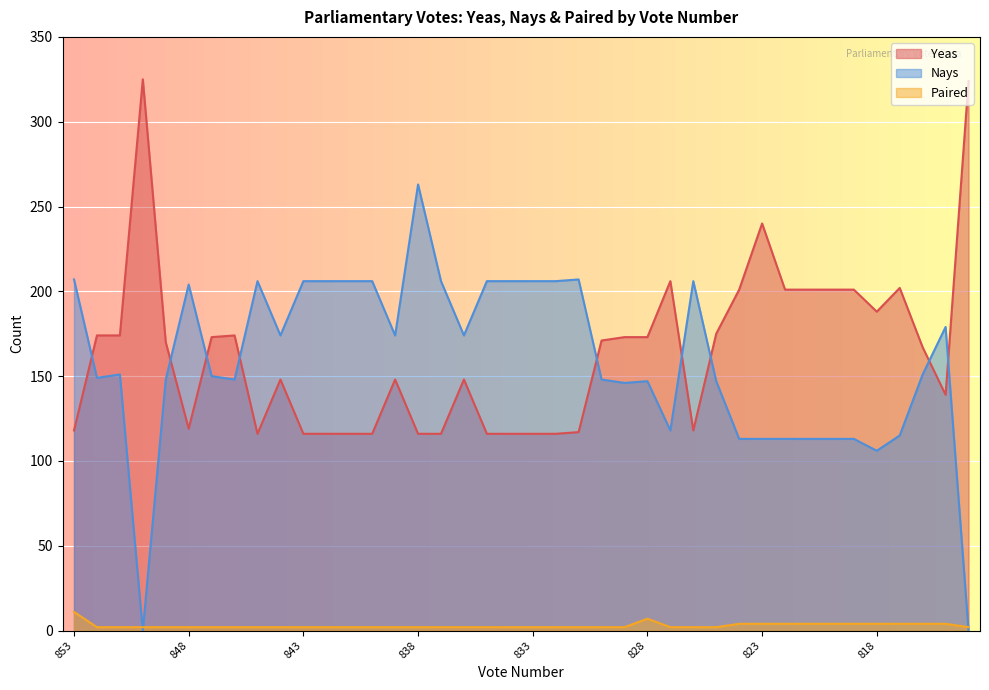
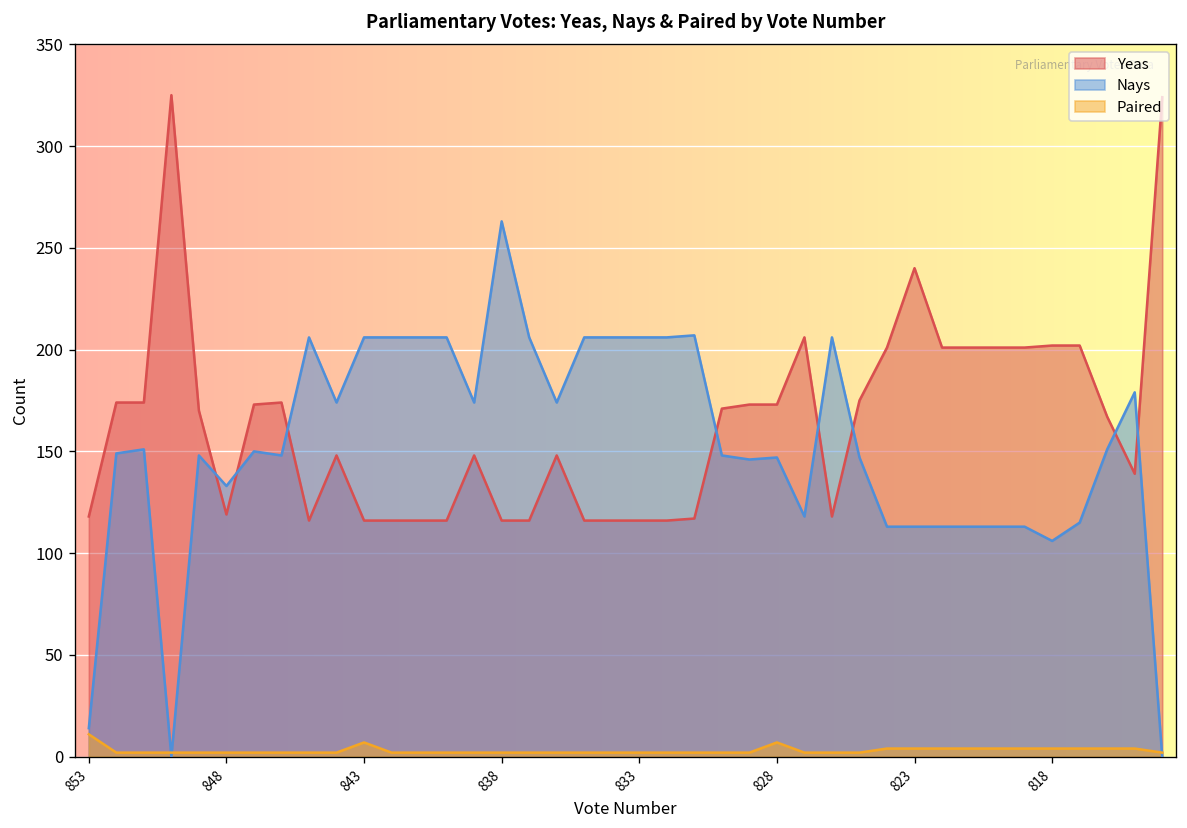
  {
    "Yeas": {
      "853": 118,
      "848": 119,
      "843": 116,
      "838": 116,
      "833": 116,
      "828": 173,
      "823": 240,
-     "818": 188
+     "818": 202
    },
    "Nays": {
-     "853": 207,
-     "848": 204,
+     "853": 14,
+     "848": 133,
      "843": 206,
      "838": 263,
      "833": 206,
      "828": 147,
      "823": 113,
      "818": 106
    },
    "Paired": {
      "853": 11,
      "848": 2,
-     "843": 2,
+     "843": 7,
      "838": 2,
      "833": 2,
      "828": 7,
      "823": 4,
      "818": 4
    }
  }
